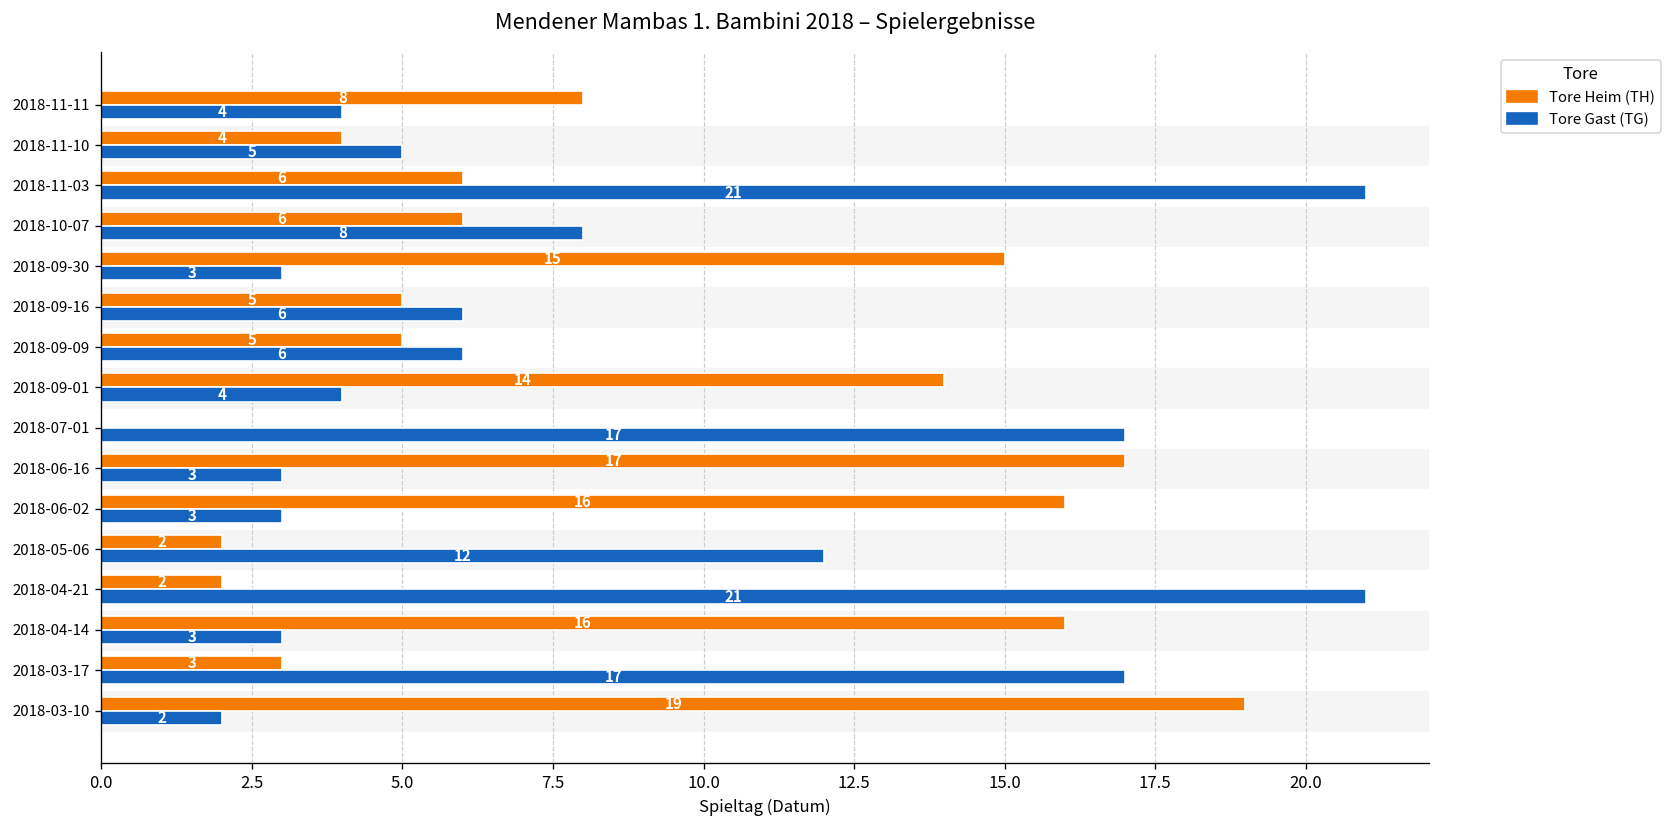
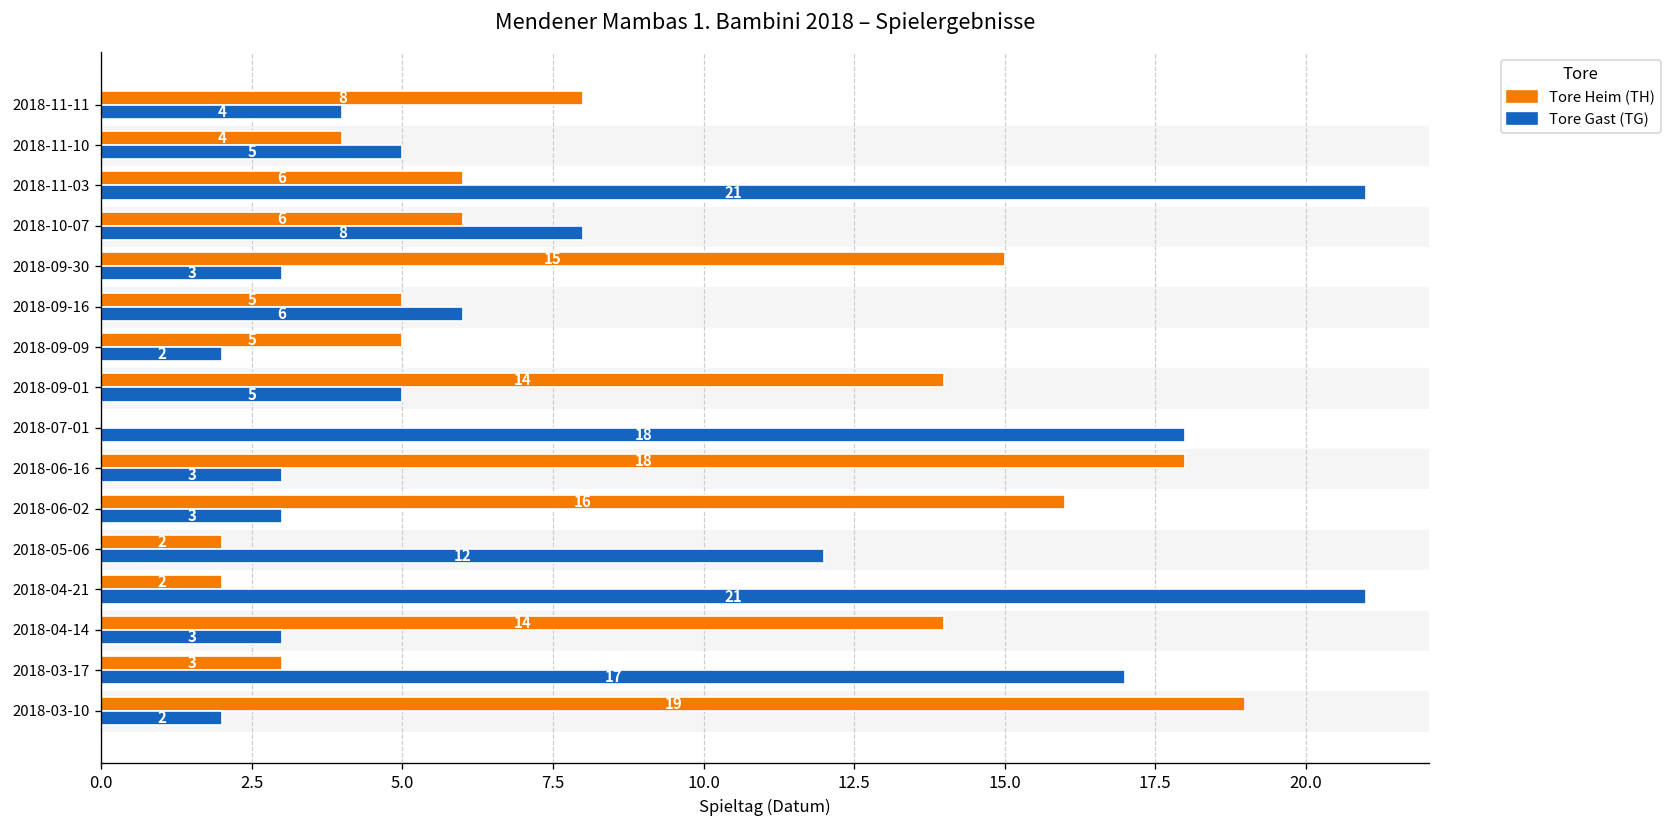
  {
    "Tore Heim (TH)": {
      "2018-11-11": 8,
      "2018-11-10": 4,
      "2018-11-03": 6,
      "2018-10-07": 6,
      "2018-09-30": 15,
      "2018-09-16": 5,
      "2018-09-09": 5,
      "2018-09-01": 14,
-     "2018-06-16": 17,
+     "2018-06-16": 18,
      "2018-06-02": 16,
      "2018-05-06": 2,
      "2018-04-21": 2,
-     "2018-04-14": 16,
+     "2018-04-14": 14,
      "2018-03-17": 3,
      "2018-03-10": 19
    },
    "Tore Gast (TG)": {
      "2018-11-11": 4,
      "2018-11-10": 5,
      "2018-11-03": 21,
      "2018-10-07": 8,
      "2018-09-30": 3,
      "2018-09-16": 6,
-     "2018-09-09": 6,
-     "2018-09-01": 4,
-     "2018-07-01": 17,
+     "2018-09-09": 2,
+     "2018-09-01": 5,
+     "2018-07-01": 18,
      "2018-06-16": 3,
      "2018-06-02": 3,
      "2018-05-06": 12,
      "2018-04-21": 21,
      "2018-04-14": 3,
      "2018-03-17": 17,
      "2018-03-10": 2
    }
  }
